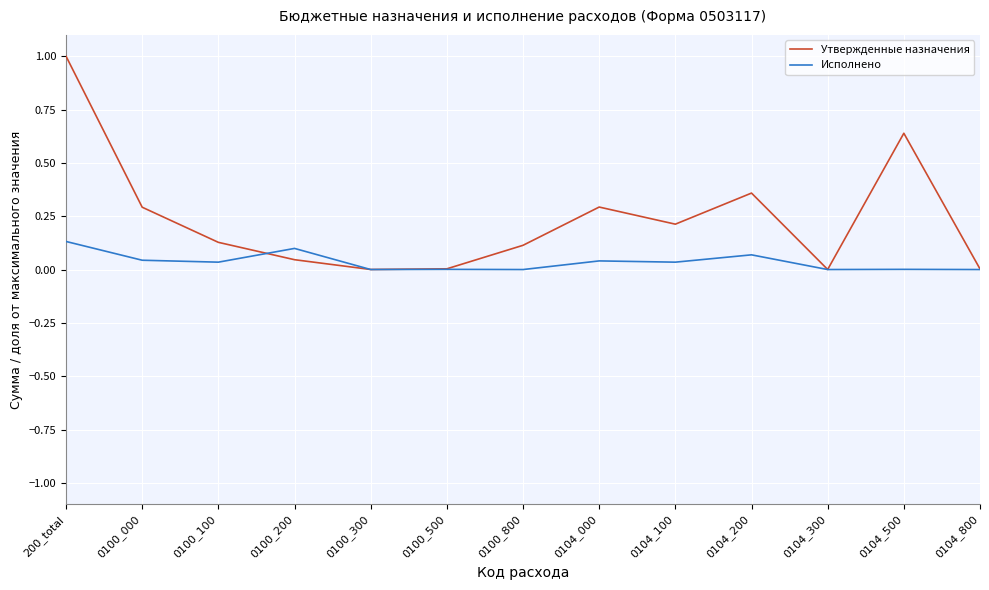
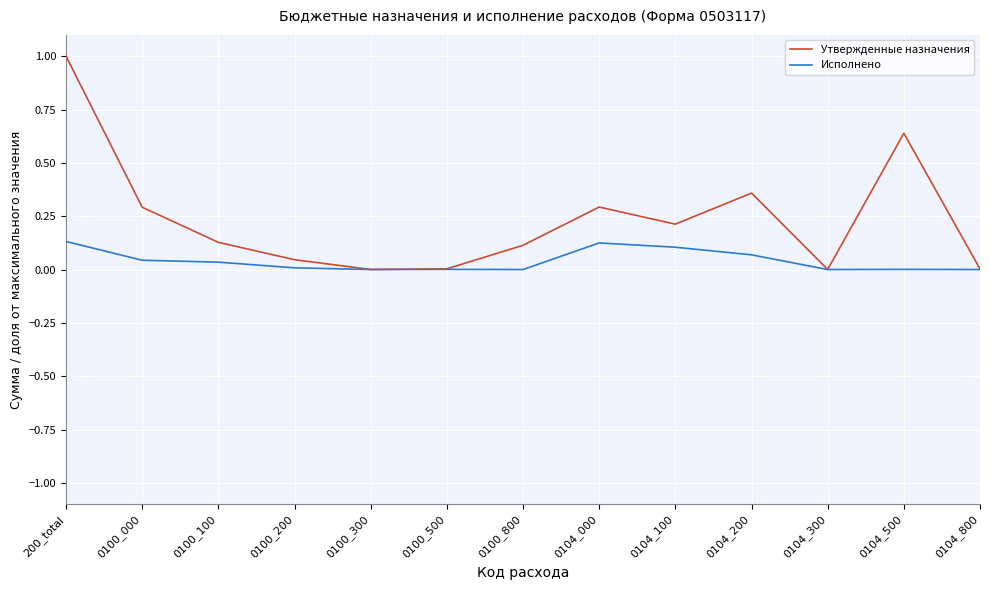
  {
    "Утвержденные назначения": {
      "200_total": 1.00,
      "0100_000": 0.29,
      "0100_100": 0.13,
      "0100_200": 0.05,
      "0100_800": 0.11,
      "0104_000": 0.29,
      "0104_100": 0.21,
      "0104_200": 0.36,
      "0104_500": 0.64
    },
    "Исполнено": {
      "200_total": 0.13,
      "0100_000": 0.04,
      "0100_100": 0.03,
-     "0100_200": 0.10,
+     "0100_200": 0.01,
      "0100_800": 0.00,
-     "0104_000": 0.04,
-     "0104_100": 0.03,
+     "0104_000": 0.12,
+     "0104_100": 0.10,
      "0104_200": 0.07,
      "0104_500": 0.00
    }
  }
